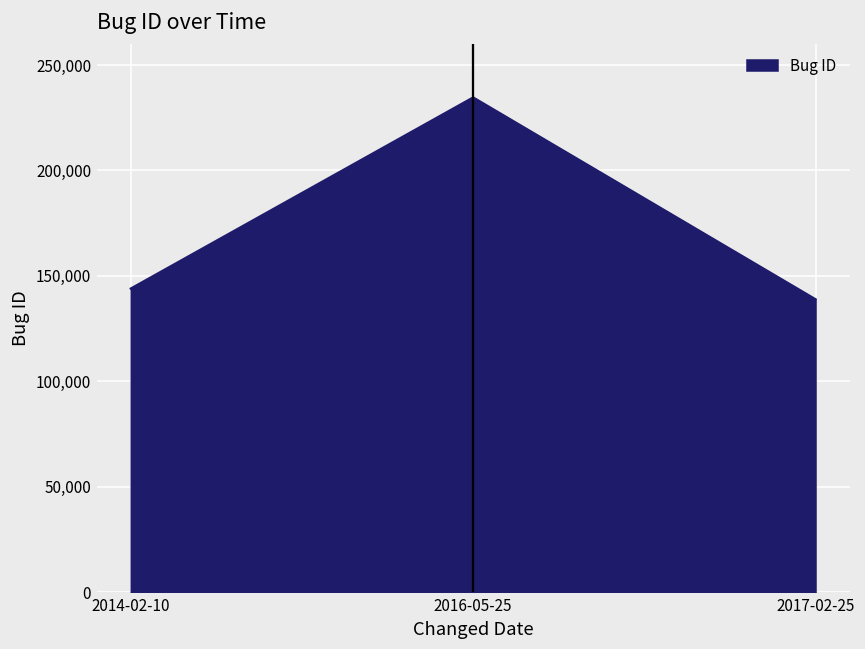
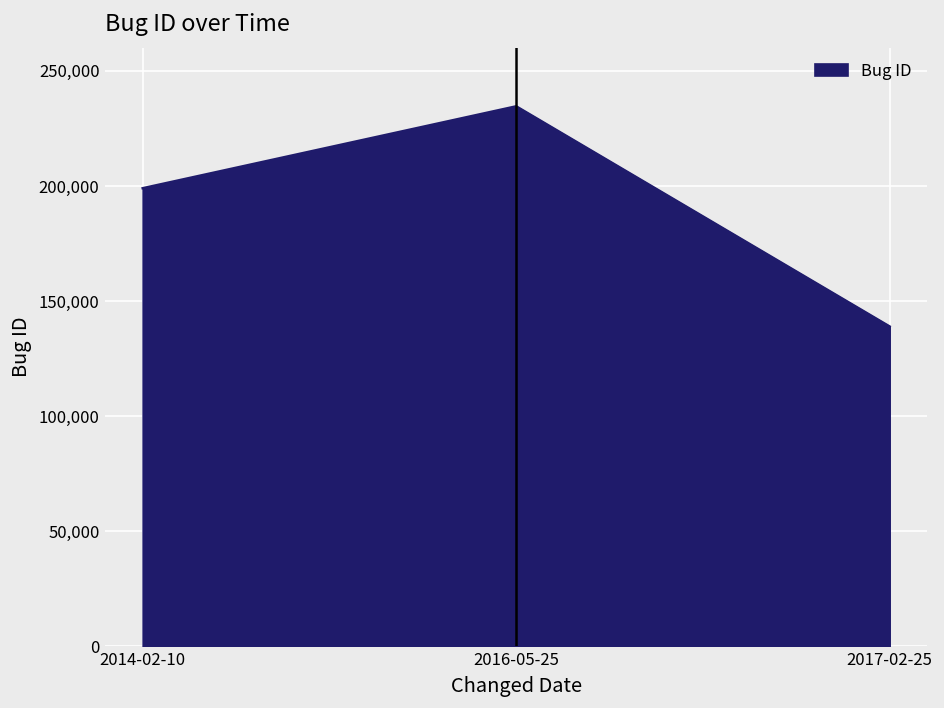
  {
-   "2014-02-10": "144,000",
+   "2014-02-10": "199,000",
    "2016-05-25": "235,000",
    "2017-02-25": "139,000"
  }
